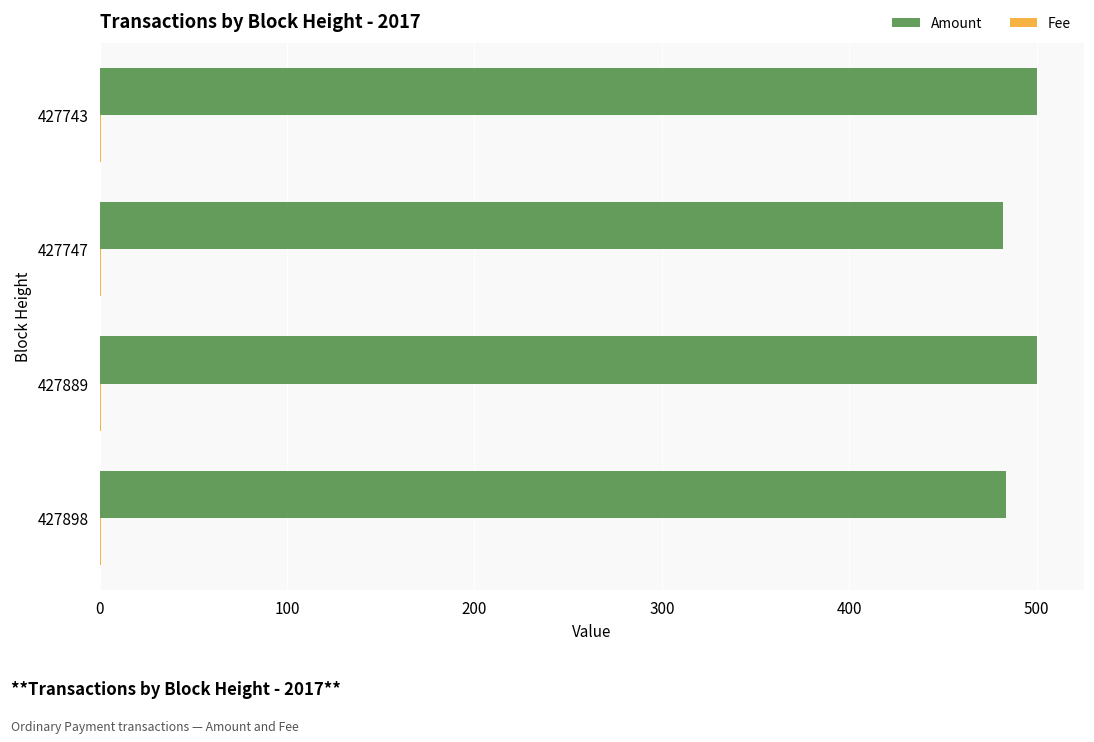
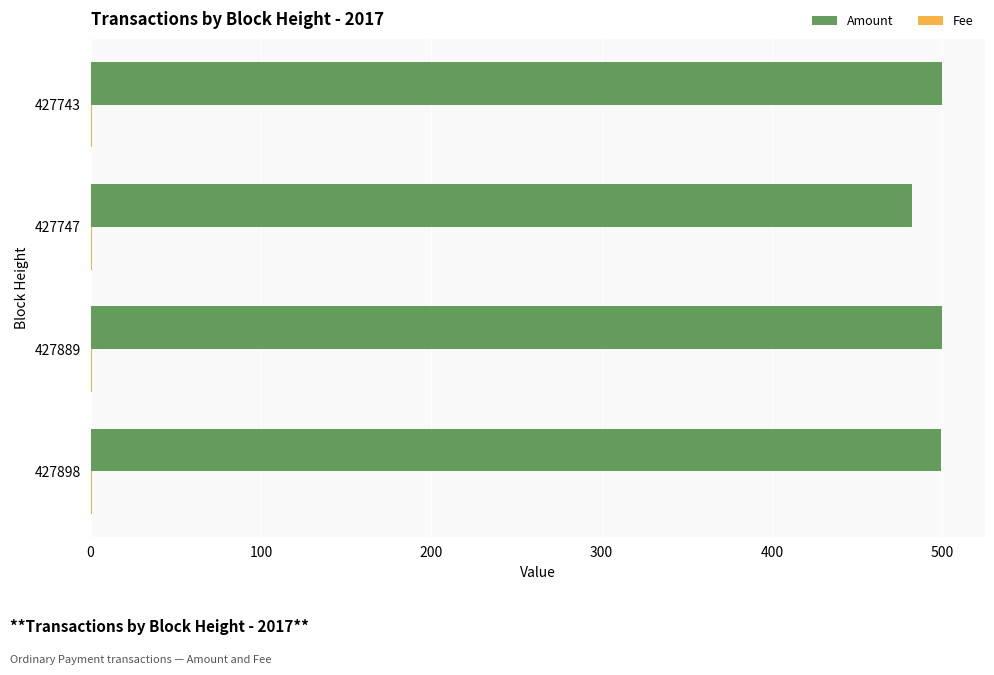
  {
    "Amount": {
      "427743": 500,
      "427747": 482,
      "427889": 500,
-     "427898": 484
+     "427898": 499
    }
  }
